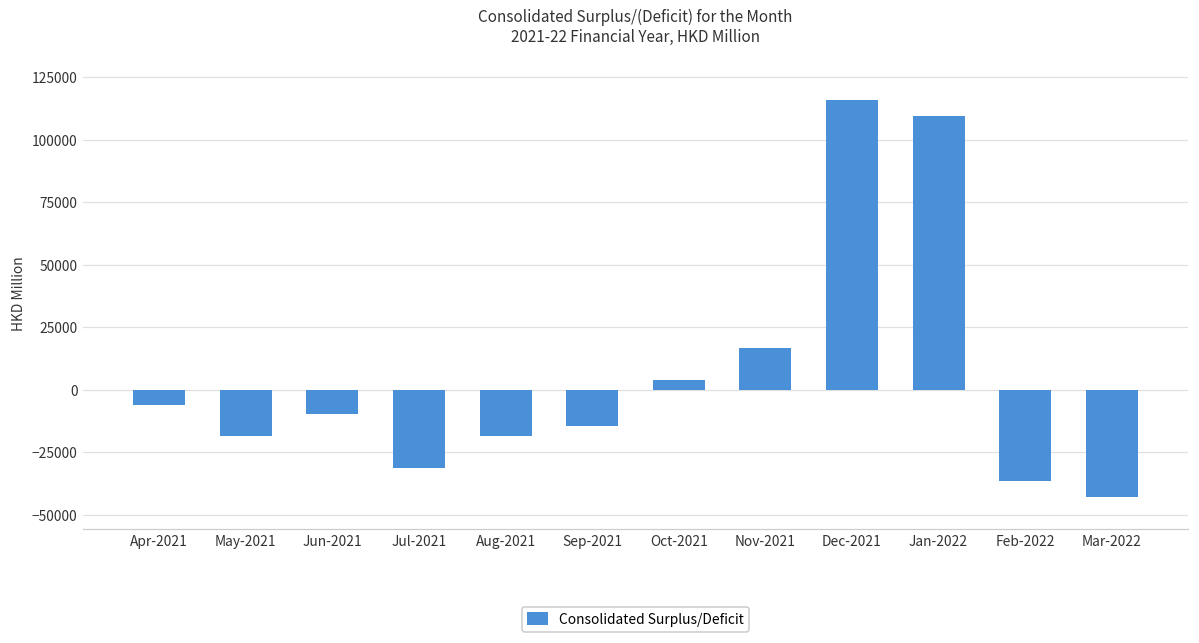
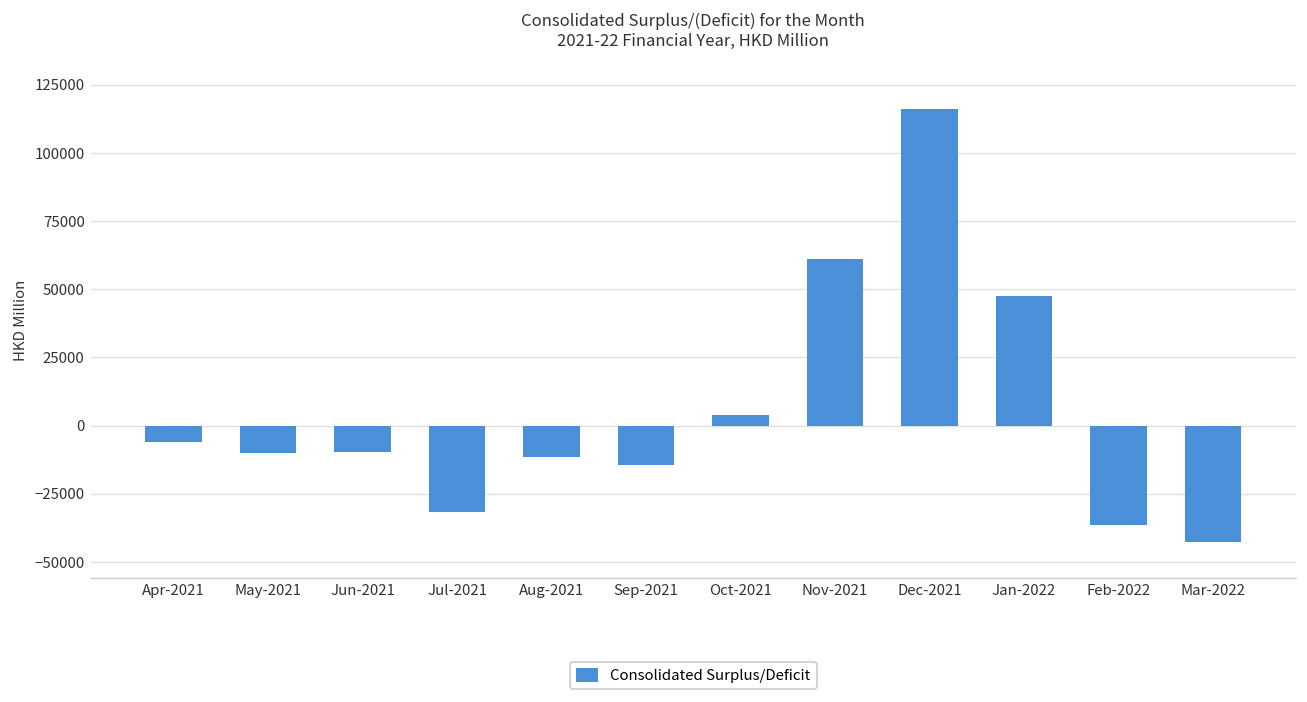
  {
    "Apr-2021": -6000,
-   "May-2021": -18000,
+   "May-2021": -10000,
    "Jun-2021": -10000,
    "Jul-2021": -32000,
-   "Aug-2021": -19000,
+   "Aug-2021": -12000,
    "Sep-2021": -15000,
    "Oct-2021": 4000,
-   "Nov-2021": 17000,
+   "Nov-2021": 61000,
    "Dec-2021": 116000,
-   "Jan-2022": 110000,
+   "Jan-2022": 47000,
    "Feb-2022": -36000,
    "Mar-2022": -43000
  }
